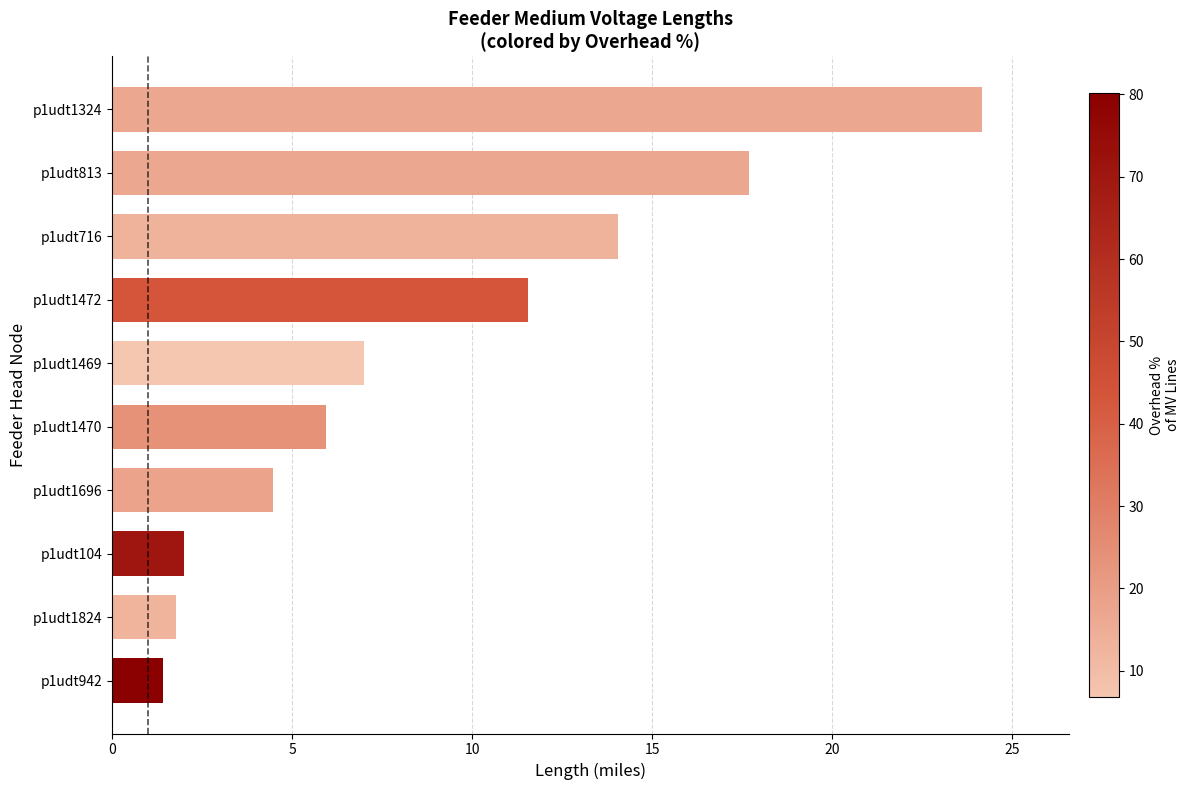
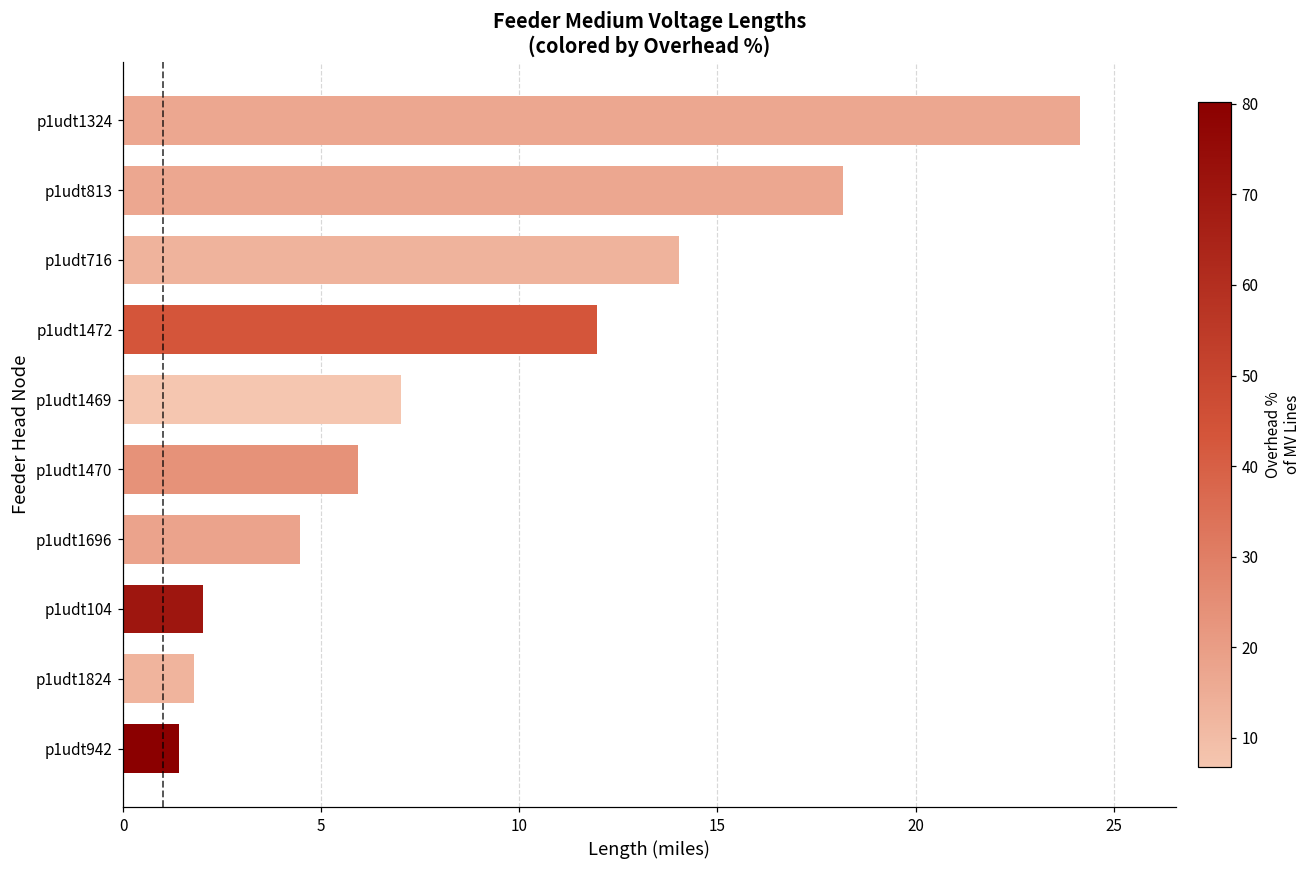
  {
    "p1udt1324": 24.1,
-   "p1udt813": 17.7,
+   "p1udt813": 18.2,
    "p1udt716": 14.0,
-   "p1udt1472": 11.6,
+   "p1udt1472": 12.0,
    "p1udt1469": 7.0,
    "p1udt1470": 5.9,
    "p1udt1696": 4.5,
    "p1udt104": 2.0,
    "p1udt1824": 1.8,
    "p1udt942": 1.4
  }
